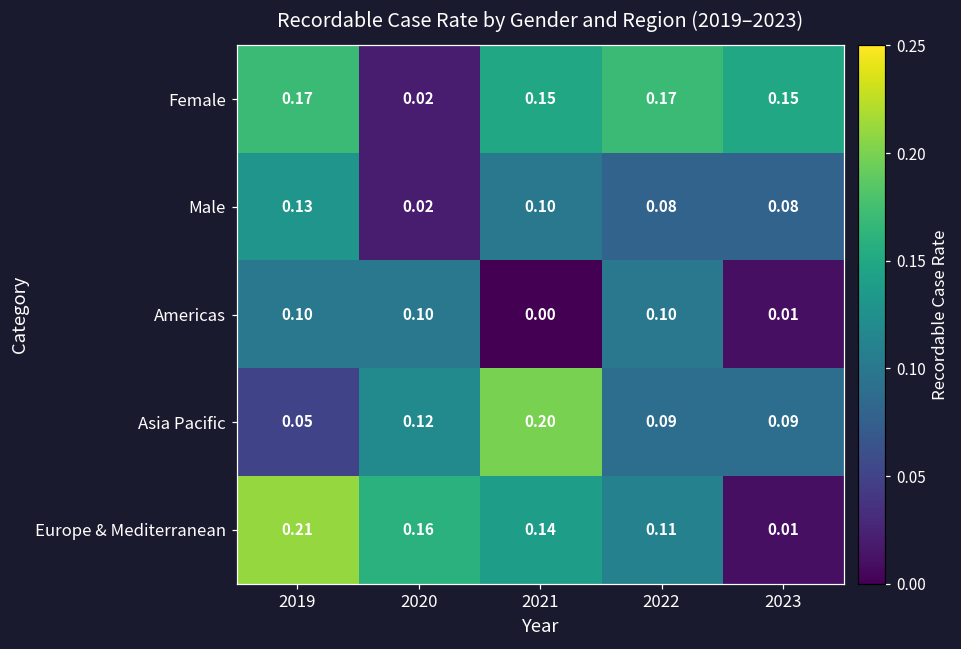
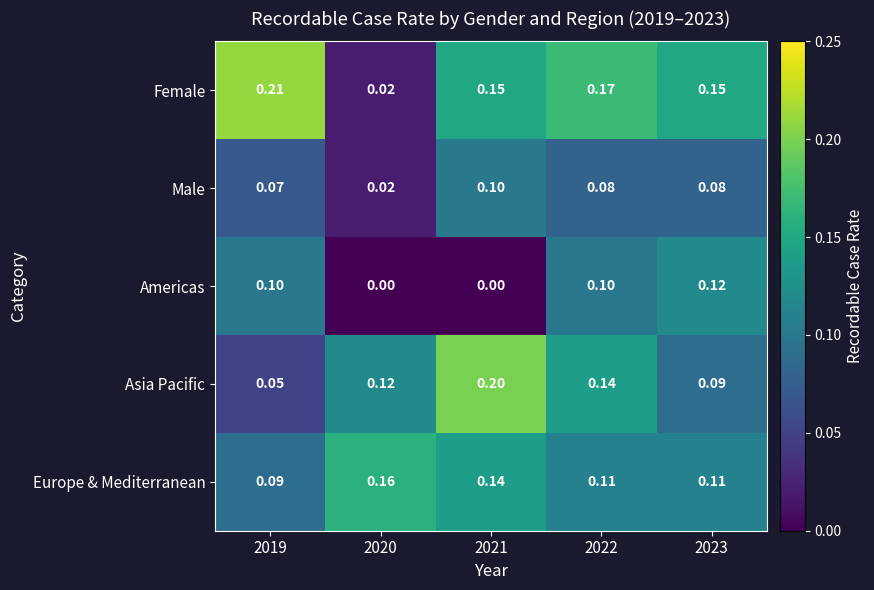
  {
    "Female": {
-     "2019": 0.17,
+     "2019": 0.21,
      "2020": 0.02,
      "2021": 0.15,
      "2022": 0.17,
      "2023": 0.15
    },
    "Male": {
-     "2019": 0.13,
+     "2019": 0.07,
      "2020": 0.02,
      "2021": 0.10,
      "2022": 0.08,
      "2023": 0.08
    },
    "Americas": {
      "2019": 0.10,
-     "2020": 0.10,
+     "2020": 0.00,
      "2021": 0.00,
      "2022": 0.10,
-     "2023": 0.01
+     "2023": 0.12
    },
    "Asia Pacific": {
      "2019": 0.05,
      "2020": 0.12,
      "2021": 0.20,
-     "2022": 0.09,
+     "2022": 0.14,
      "2023": 0.09
    },
    "Europe & Mediterranean": {
-     "2019": 0.21,
+     "2019": 0.09,
      "2020": 0.16,
      "2021": 0.14,
      "2022": 0.11,
-     "2023": 0.01
+     "2023": 0.11
    }
  }
